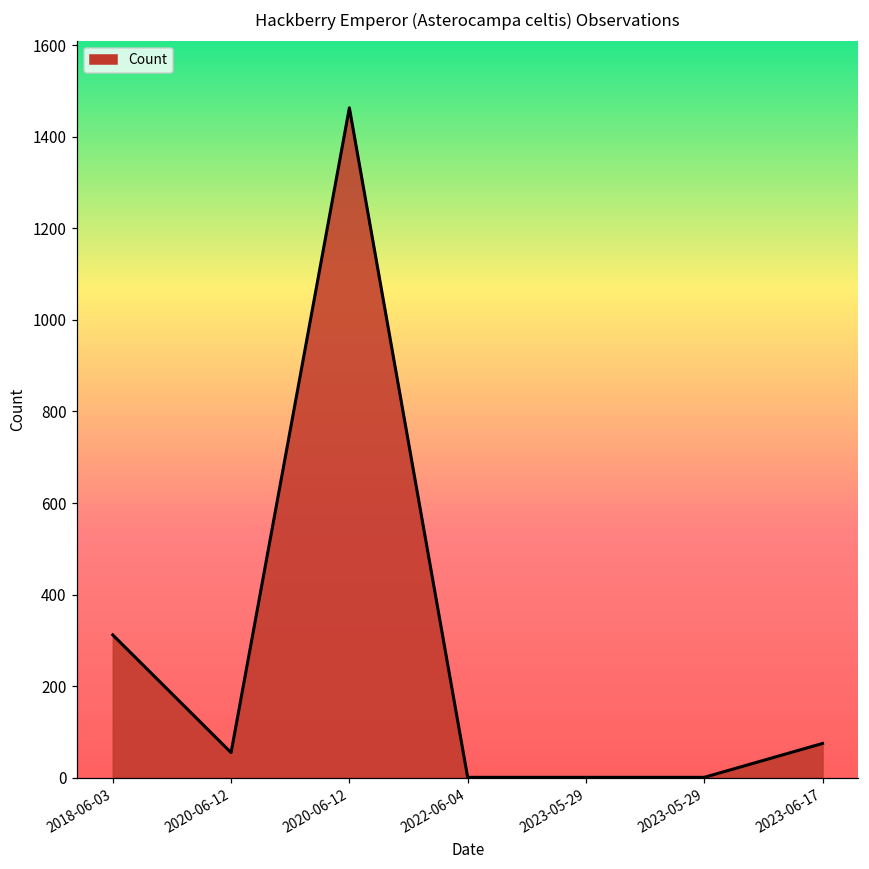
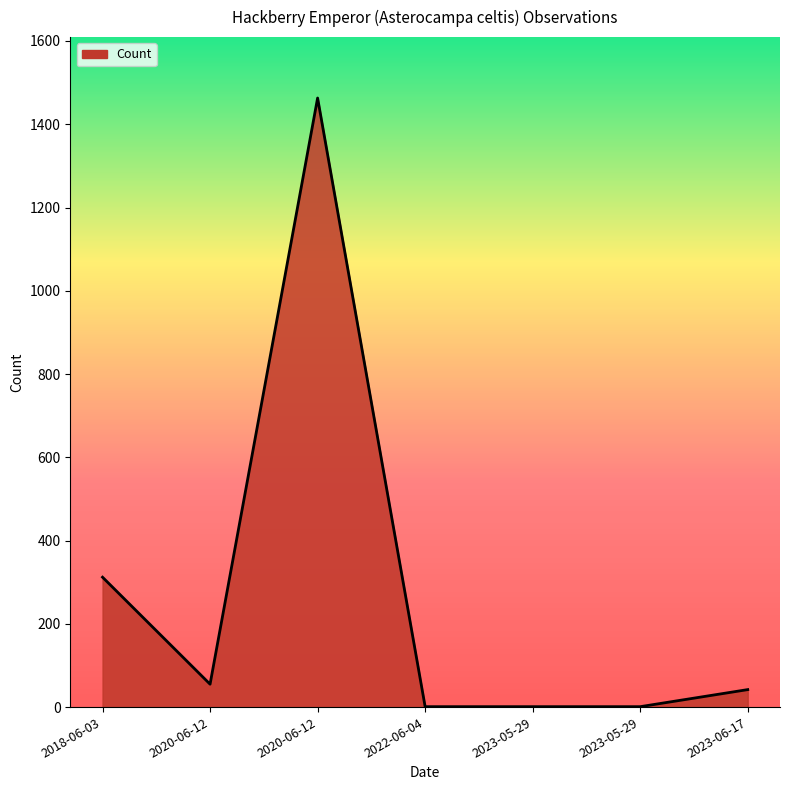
  {
    "2018-06-03": 310,
    "2022-06-04": 0,
-   "2023-06-17": 80
+   "2023-06-17": 40
  }
